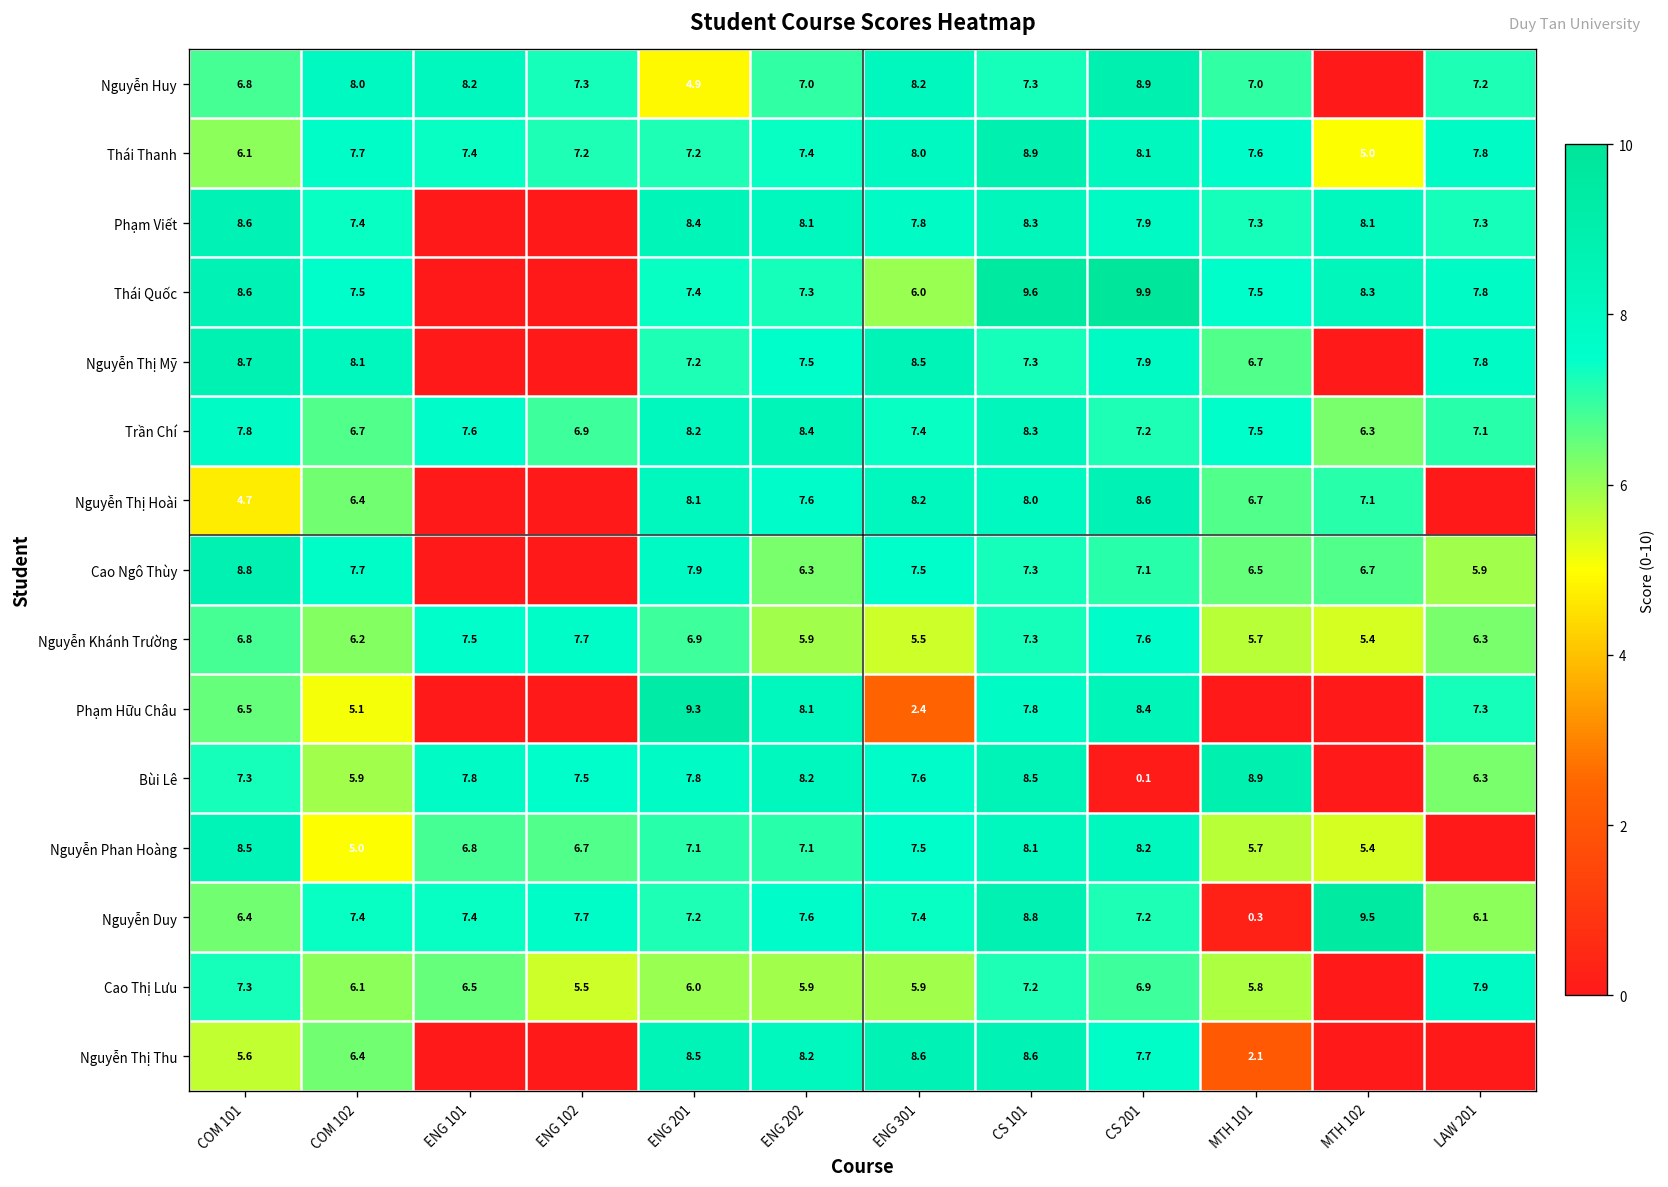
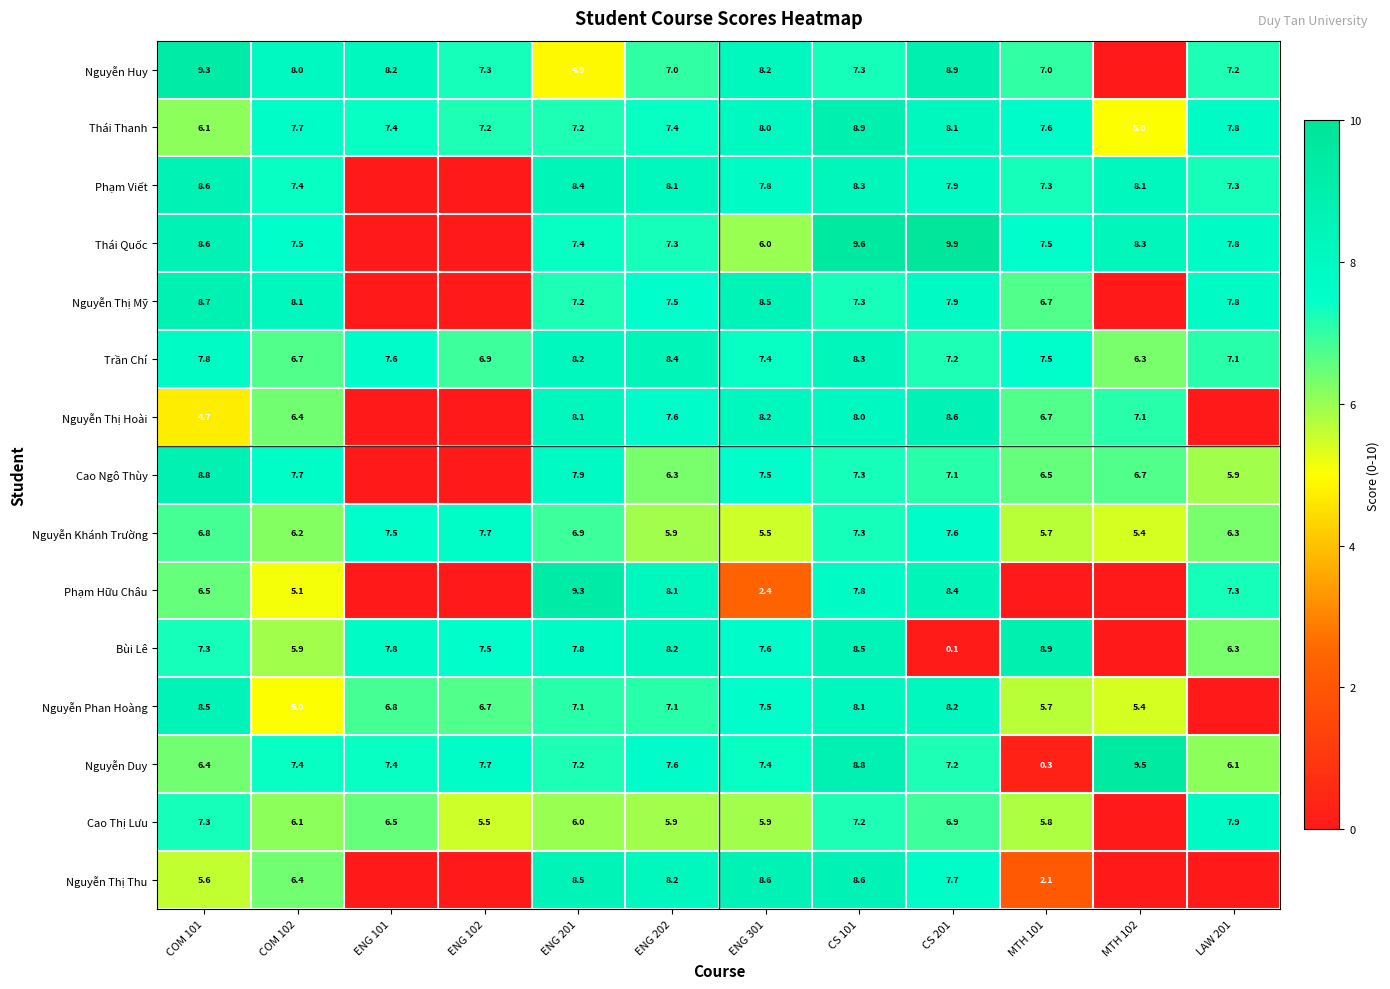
  {
    "Nguyễn Huy": {
-     "COM 101": 6.8,
+     "COM 101": 9.3,
      "COM 102": 8.0,
      "ENG 101": 8.2,
      "ENG 102": 7.3,
      "ENG 201": 4.9,
      "ENG 202": 7.0,
      "ENG 301": 8.2,
      "CS 101": 7.3,
      "CS 201": 8.9,
      "MTH 101": 7.0,
      "LAW 201": 7.2
    },
    "Thái Thanh": {
      "COM 101": 6.1,
      "COM 102": 7.7,
      "ENG 101": 7.4,
      "ENG 102": 7.2,
      "ENG 201": 7.2,
      "ENG 202": 7.4,
      "ENG 301": 8.0,
      "CS 101": 8.9,
      "CS 201": 8.1,
      "MTH 101": 7.6,
      "MTH 102": 5.0,
      "LAW 201": 7.8
    },
    "Phạm Viết": {
      "COM 101": 8.6,
      "COM 102": 7.4,
      "ENG 201": 8.4,
      "ENG 202": 8.1,
      "ENG 301": 7.8,
      "CS 101": 8.3,
      "CS 201": 7.9,
      "MTH 101": 7.3,
      "MTH 102": 8.1,
      "LAW 201": 7.3
    },
    "Thái Quốc": {
      "COM 101": 8.6,
      "COM 102": 7.5,
      "ENG 201": 7.4,
      "ENG 202": 7.3,
      "ENG 301": 6.0,
      "CS 101": 9.6,
      "CS 201": 9.9,
      "MTH 101": 7.5,
      "MTH 102": 8.3,
      "LAW 201": 7.8
    },
    "Nguyễn Thị Mỹ": {
      "COM 101": 8.7,
      "COM 102": 8.1,
      "ENG 201": 7.2,
      "ENG 202": 7.5,
      "ENG 301": 8.5,
      "CS 101": 7.3,
      "CS 201": 7.9,
      "MTH 101": 6.7,
      "LAW 201": 7.8
    },
    "Trần Chí": {
      "COM 101": 7.8,
      "COM 102": 6.7,
      "ENG 101": 7.6,
      "ENG 102": 6.9,
      "ENG 201": 8.2,
      "ENG 202": 8.4,
      "ENG 301": 7.4,
      "CS 101": 8.3,
      "CS 201": 7.2,
      "MTH 101": 7.5,
      "MTH 102": 6.3,
      "LAW 201": 7.1
    },
    "Nguyễn Thị Hoài": {
      "COM 101": 4.7,
      "COM 102": 6.4,
      "ENG 201": 8.1,
      "ENG 202": 7.6,
      "ENG 301": 8.2,
      "CS 101": 8.0,
      "CS 201": 8.6,
      "MTH 101": 6.7,
      "MTH 102": 7.1
    },
    "Cao Ngô Thùy": {
      "COM 101": 8.8,
      "COM 102": 7.7,
      "ENG 201": 7.9,
      "ENG 202": 6.3,
      "ENG 301": 7.5,
      "CS 101": 7.3,
      "CS 201": 7.1,
      "MTH 101": 6.5,
      "MTH 102": 6.7,
      "LAW 201": 5.9
    },
    "Nguyễn Khánh Trường": {
      "COM 101": 6.8,
      "COM 102": 6.2,
      "ENG 101": 7.5,
      "ENG 102": 7.7,
      "ENG 201": 6.9,
      "ENG 202": 5.9,
      "ENG 301": 5.5,
      "CS 101": 7.3,
      "CS 201": 7.6,
      "MTH 101": 5.7,
      "MTH 102": 5.4,
      "LAW 201": 6.3
    },
    "Phạm Hữu Châu": {
      "COM 101": 6.5,
      "COM 102": 5.1,
      "ENG 201": 9.3,
      "ENG 202": 8.1,
      "ENG 301": 2.4,
      "CS 101": 7.8,
      "CS 201": 8.4,
      "LAW 201": 7.3
    },
    "Bùi Lê": {
      "COM 101": 7.3,
      "COM 102": 5.9,
      "ENG 101": 7.8,
      "ENG 102": 7.5,
      "ENG 201": 7.8,
      "ENG 202": 8.2,
      "ENG 301": 7.6,
      "CS 101": 8.5,
      "CS 201": 0.1,
      "MTH 101": 8.9,
      "LAW 201": 6.3
    },
    "Nguyễn Phan Hoàng": {
      "COM 101": 8.5,
      "COM 102": 5.0,
      "ENG 101": 6.8,
      "ENG 102": 6.7,
      "ENG 201": 7.1,
      "ENG 202": 7.1,
      "ENG 301": 7.5,
      "CS 101": 8.1,
      "CS 201": 8.2,
      "MTH 101": 5.7,
      "MTH 102": 5.4
    },
    "Nguyễn Duy": {
      "COM 101": 6.4,
      "COM 102": 7.4,
      "ENG 101": 7.4,
      "ENG 102": 7.7,
      "ENG 201": 7.2,
      "ENG 202": 7.6,
      "ENG 301": 7.4,
      "CS 101": 8.8,
      "CS 201": 7.2,
      "MTH 101": 0.3,
      "MTH 102": 9.5,
      "LAW 201": 6.1
    },
    "Cao Thị Lưu": {
      "COM 101": 7.3,
      "COM 102": 6.1,
      "ENG 101": 6.5,
      "ENG 102": 5.5,
      "ENG 201": 6.0,
      "ENG 202": 5.9,
      "ENG 301": 5.9,
      "CS 101": 7.2,
      "CS 201": 6.9,
      "MTH 101": 5.8,
      "LAW 201": 7.9
    },
    "Nguyễn Thị Thu": {
      "COM 101": 5.6,
      "COM 102": 6.4,
      "ENG 201": 8.5,
      "ENG 202": 8.2,
      "ENG 301": 8.6,
      "CS 101": 8.6,
      "CS 201": 7.7,
      "MTH 101": 2.1
    }
  }
